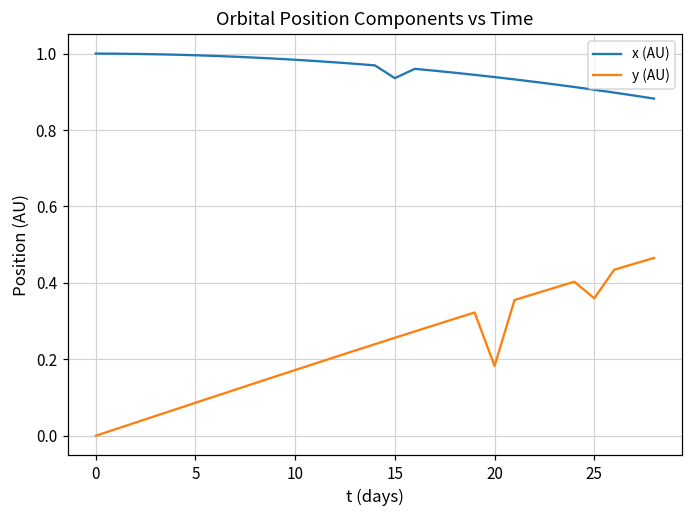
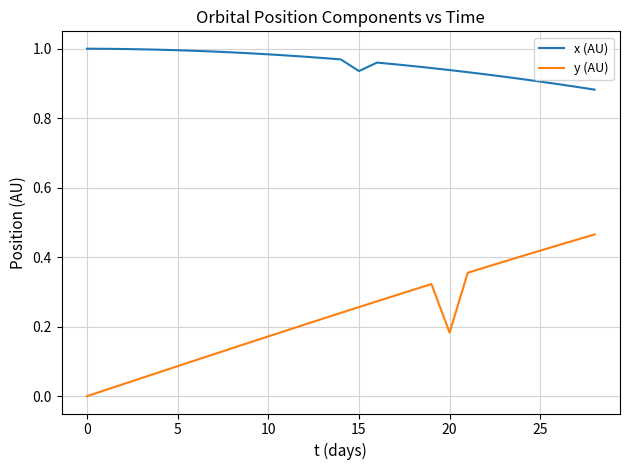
  {
    "x (AU)": {
      "0": 1.00,
      "5": 1.00,
      "10": 0.98,
      "15": 0.94,
      "20": 0.94,
      "25": 0.91
    },
    "y (AU)": {
      "0": 0.00,
      "5": 0.09,
      "10": 0.17,
      "15": 0.26,
      "20": 0.18,
-     "25": 0.36
+     "25": 0.42
    }
  }
